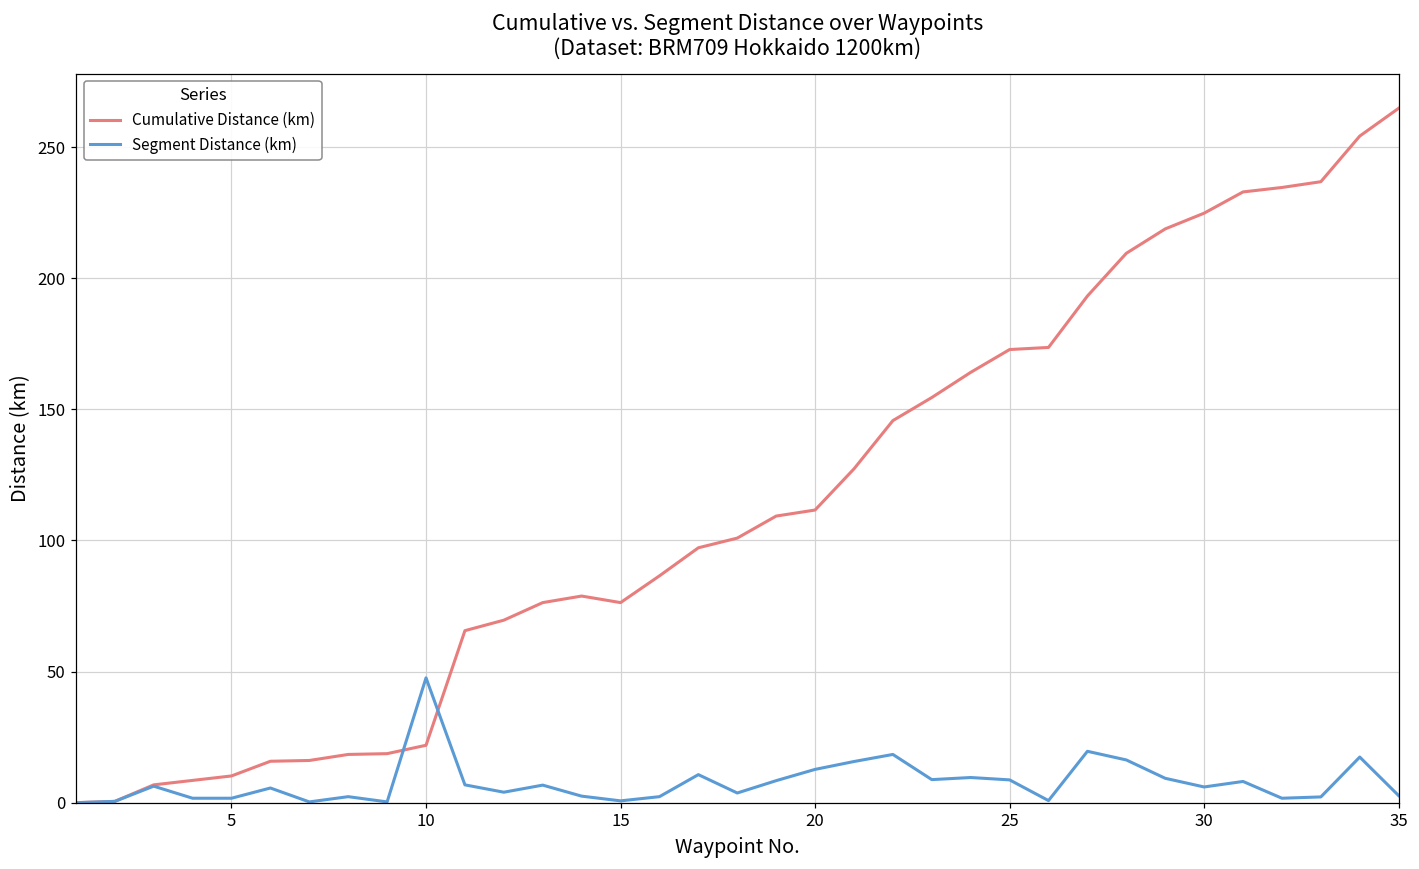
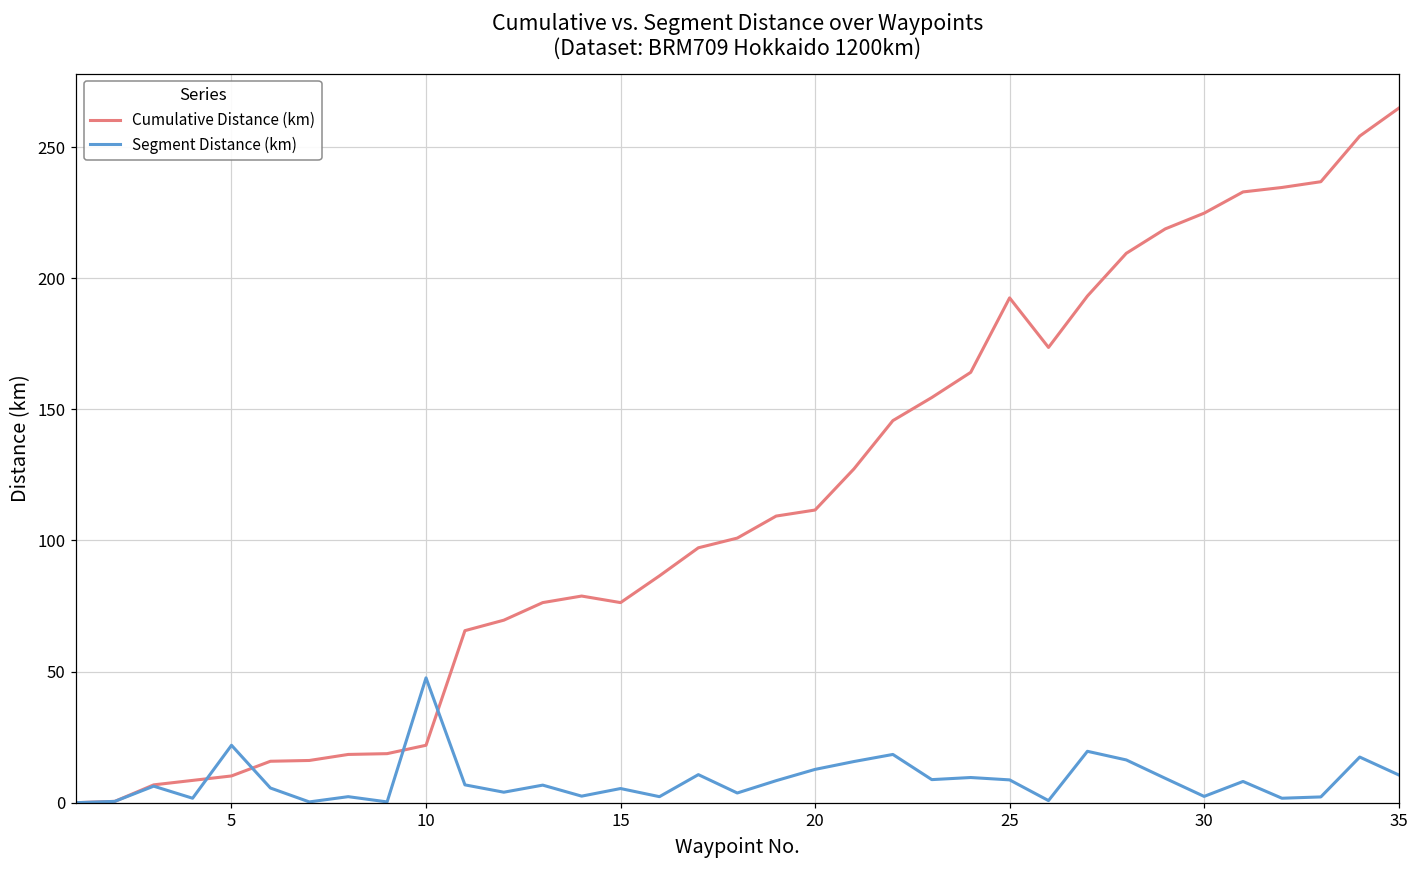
  {
    "Cumulative Distance (km)": {
      "5": 10,
      "10": 22,
      "15": 76,
      "20": 112,
-     "25": 173,
+     "25": 193,
      "30": 225,
      "35": 265
    },
    "Segment Distance (km)": {
-     "5": 2,
+     "5": 22,
      "10": 48,
-     "15": 1,
+     "15": 5,
      "20": 13,
      "25": 9,
-     "30": 6,
-     "35": 3
+     "30": 2,
+     "35": 11
    }
  }
